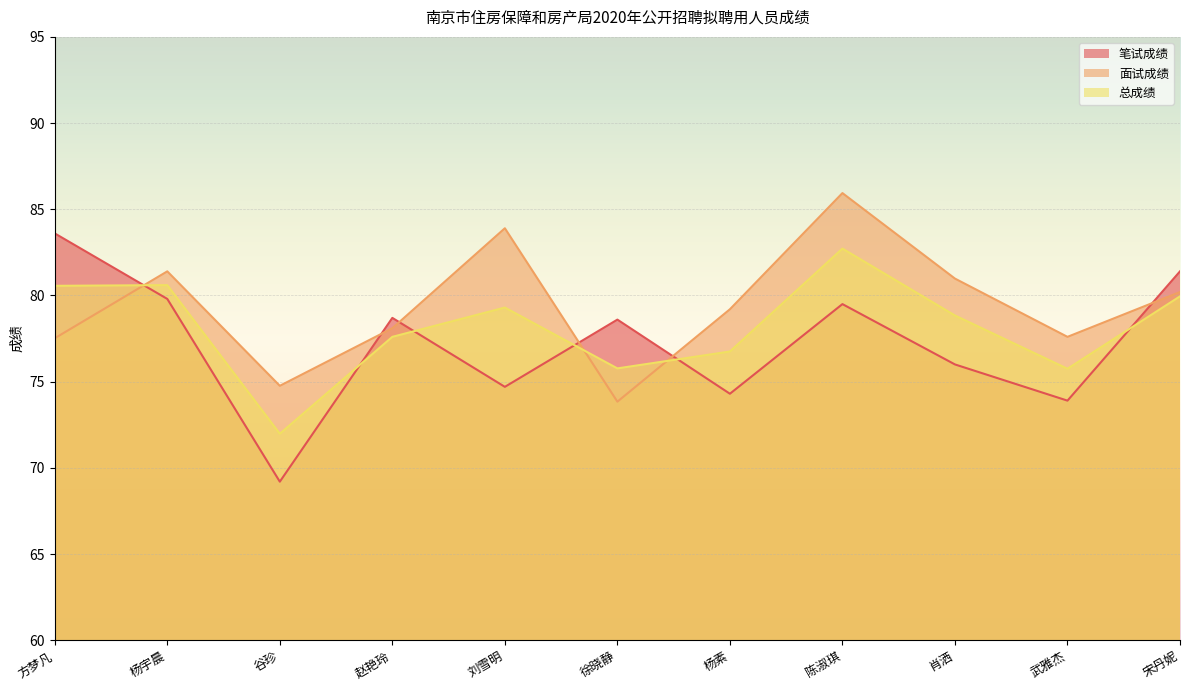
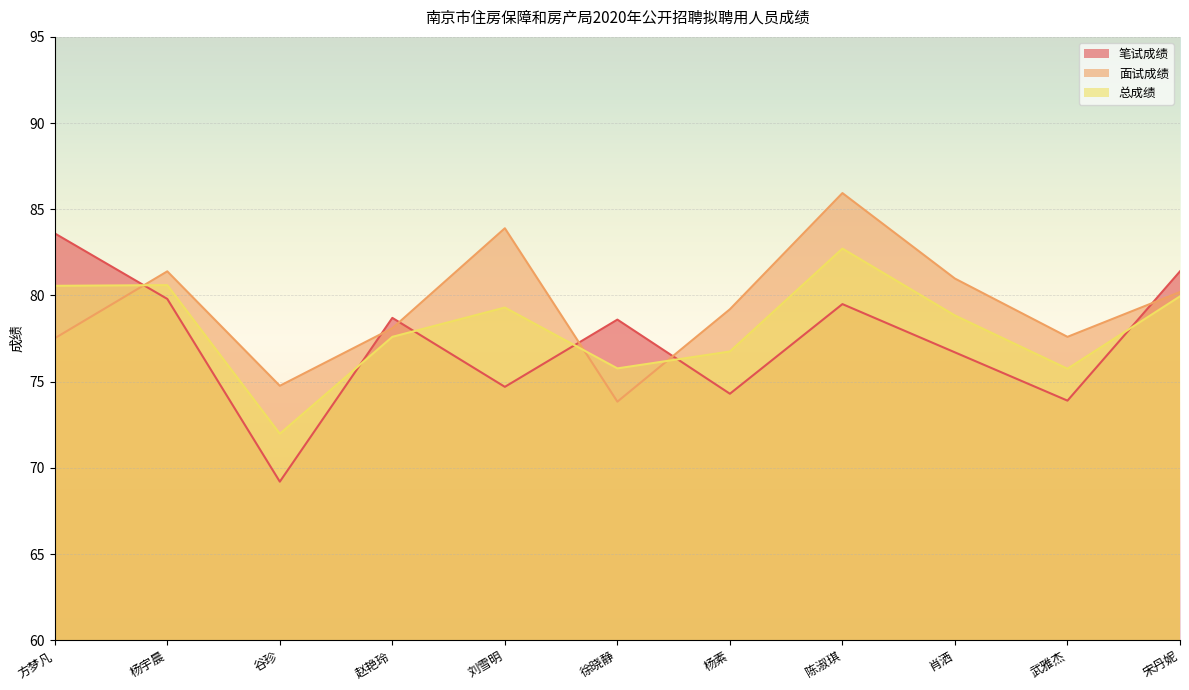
  {
    "笔试成绩": {
      "方梦凡": 83.6,
      "杨宇晨": 79.8,
      "谷珍": 69.2,
      "赵艳玲": 78.7,
      "刘雪明": 74.7,
      "徐晓静": 78.6,
      "杨素": 74.3,
      "陈淑琪": 79.5,
-     "肖洒": 76.0,
+     "肖洒": 76.7,
      "武雅杰": 73.9,
      "宋丹妮": 81.4
    }
  }
